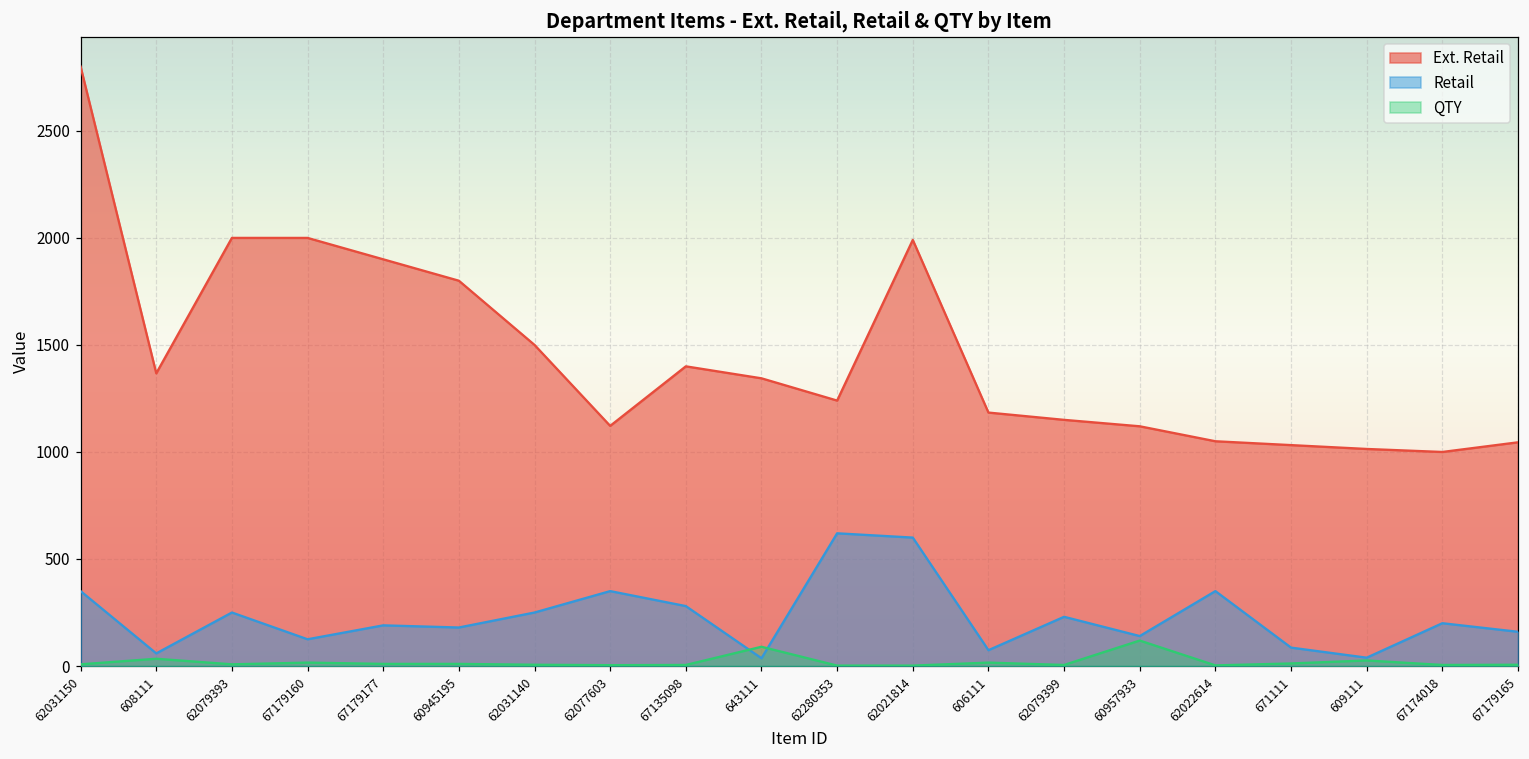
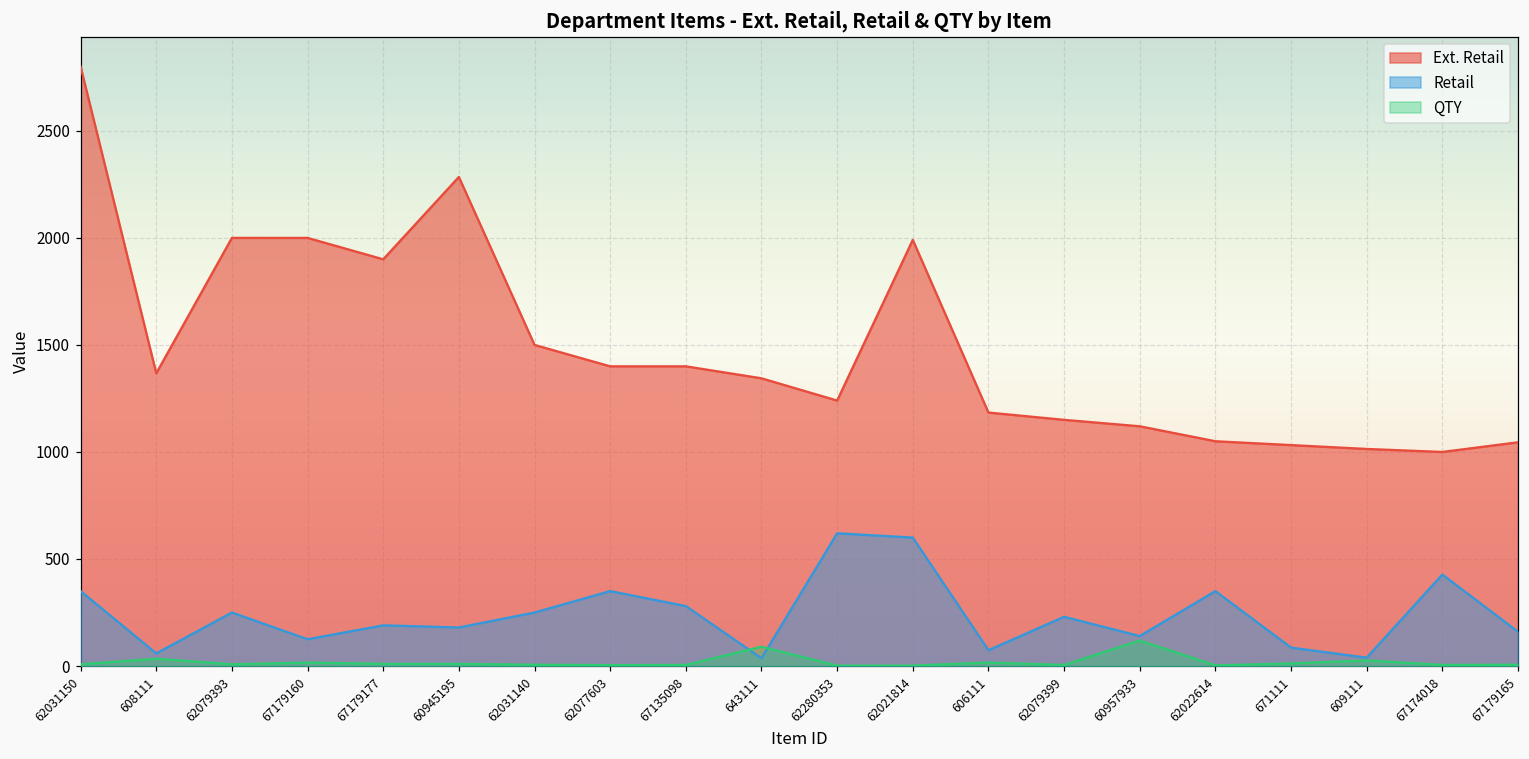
  {
    "Ext. Retail": {
      "62031150": 2800,
      "608111": 1370,
      "62079393": 2000,
      "67179160": 2000,
      "67179177": 1900,
-     "60945195": 1800,
+     "60945195": 2280,
      "62031140": 1500,
-     "62077603": 1120,
+     "62077603": 1400,
      "67135098": 1400,
      "643111": 1340,
      "62280353": 1240,
      "62021814": 1990,
      "606111": 1180,
      "62079399": 1150,
      "60957933": 1120,
      "62022614": 1050,
      "671111": 1030,
      "609111": 1010,
      "67174018": 1000,
      "67179165": 1050
    },
    "Retail": {
      "62031150": 350,
      "608111": 60,
      "62079393": 250,
      "67179160": 120,
      "67179177": 190,
      "60945195": 180,
      "62031140": 250,
      "62077603": 350,
      "67135098": 280,
      "643111": 40,
      "62280353": 620,
      "62021814": 600,
      "606111": 70,
      "62079399": 230,
      "60957933": 140,
      "62022614": 350,
      "671111": 90,
-     "67174018": 200,
+     "67174018": 430,
      "67179165": 160
    },
    "QTY": {
      "62031150": 10,
      "608111": 30,
      "62079393": 10,
      "67179160": 20,
      "67179177": 10,
      "60945195": 10,
      "62031140": 10,
      "62077603": 0,
      "67135098": 10,
      "643111": 90,
      "62280353": 0,
      "62021814": 0,
      "606111": 20,
      "62079399": 10,
      "60957933": 120,
      "62022614": 0,
      "671111": 10,
      "67174018": 10,
      "67179165": 10
    }
  }
